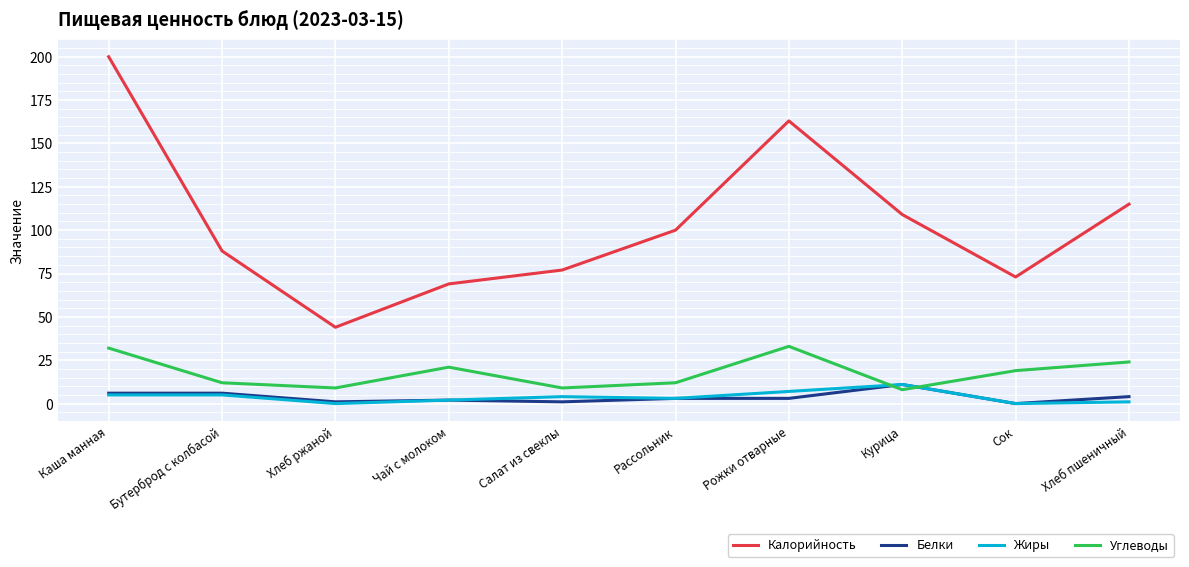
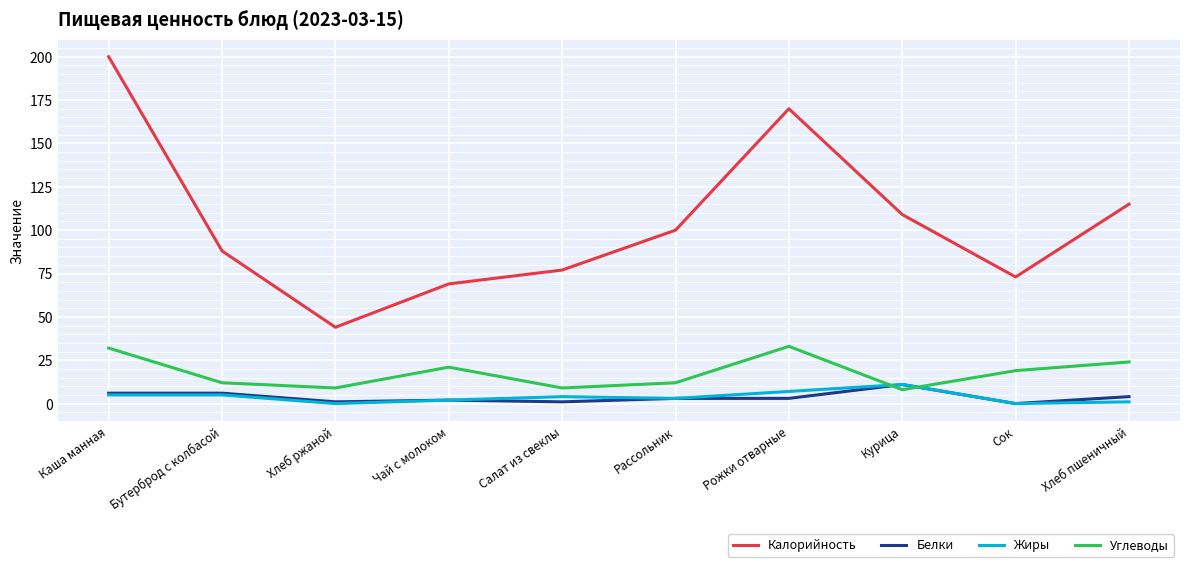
  {
    "Калорийность": {
      "Каша манная": 200,
      "Бутерброд с колбасой": 88,
      "Хлеб ржаной": 44,
      "Чай с молоком": 69,
      "Салат из свеклы": 77,
      "Рассольник": 100,
-     "Рожки отварные": 163,
+     "Рожки отварные": 170,
      "Курица": 109,
      "Сок": 73,
      "Хлеб пшеничный": 115
    },
    "Белки": {
      "Салат из свеклы": 1,
      "Рожки отварные": 3,
      "Хлеб пшеничный": 4
    },
    "Жиры": {
      "Салат из свеклы": 4,
      "Рожки отварные": 7,
      "Хлеб пшеничный": 1
    },
    "Углеводы": {
      "Каша манная": 32,
      "Бутерброд с колбасой": 12,
      "Хлеб ржаной": 9,
      "Чай с молоком": 21,
      "Салат из свеклы": 9,
      "Рассольник": 12,
      "Рожки отварные": 33,
      "Курица": 8,
      "Сок": 19,
      "Хлеб пшеничный": 24
    }
  }
